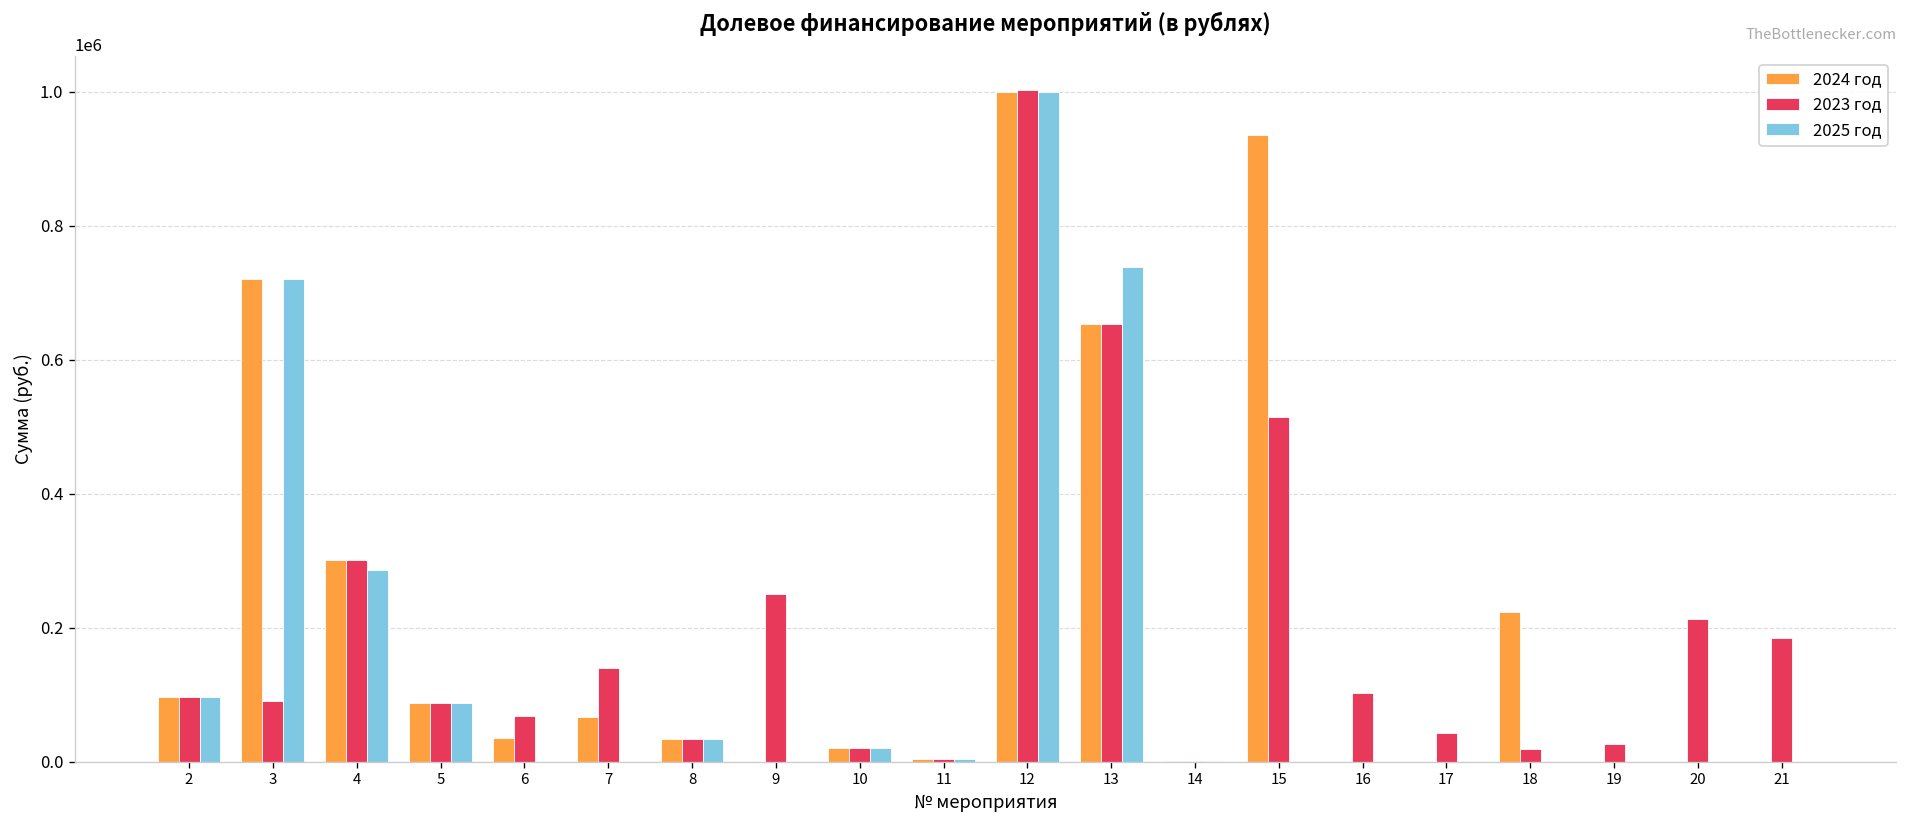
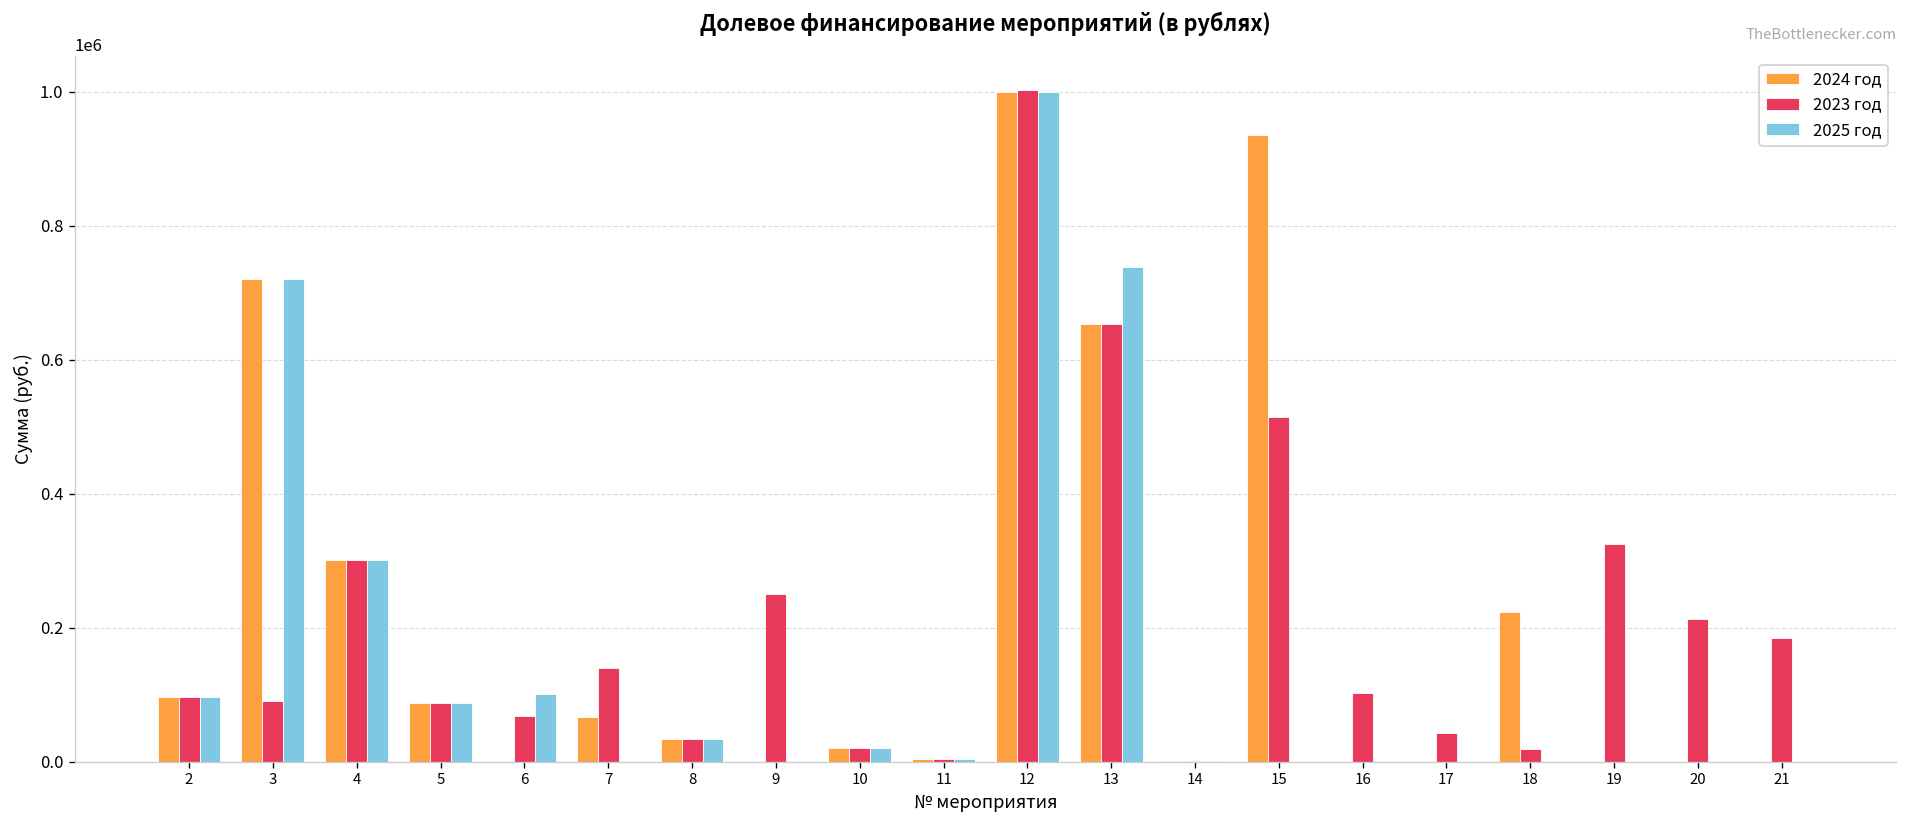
  {
    "2024 год": {
      "2": 100000,
      "3": 720000,
      "4": 300000,
      "5": 90000,
-     "6": 30000,
+     "6": 0,
      "7": 70000,
      "8": 30000,
      "9": 0,
      "10": 20000,
      "12": 1000000,
      "13": 650000,
      "15": 940000,
      "16": 0,
      "17": 0,
      "18": 220000,
      "19": 0,
      "20": 0,
      "21": 0
    },
    "2023 год": {
      "2": 100000,
      "3": 90000,
      "4": 300000,
      "5": 90000,
      "6": 70000,
      "7": 140000,
      "8": 30000,
      "9": 250000,
      "10": 20000,
      "12": 1000000,
      "13": 650000,
      "15": 520000,
      "16": 100000,
      "17": 40000,
      "18": 20000,
-     "19": 30000,
+     "19": 330000,
      "20": 210000,
      "21": 190000
    },
    "2025 год": {
      "2": 100000,
      "3": 720000,
-     "4": 290000,
+     "4": 300000,
      "5": 90000,
-     "6": 0,
+     "6": 100000,
      "7": 0,
      "8": 30000,
      "9": 0,
      "10": 20000,
      "12": 1000000,
      "13": 740000,
      "15": 0,
      "16": 0,
      "17": 0,
      "18": 0,
      "19": 0,
      "20": 0,
      "21": 0
    }
  }
